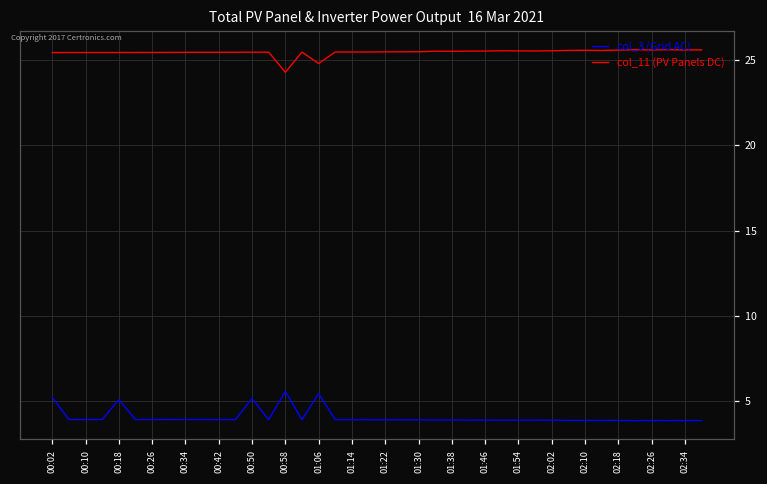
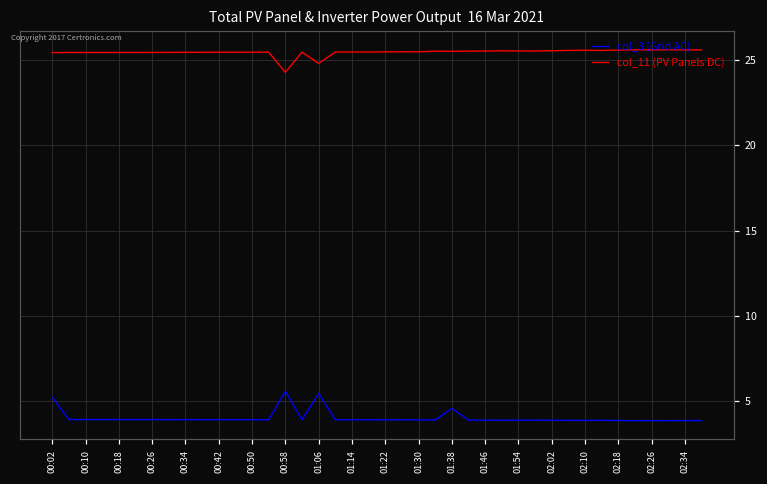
  {
    "col_3 (Grid AC)": {
      "00:02": 5.2,
      "00:10": 3.9,
-     "00:18": 5.1,
+     "00:18": 3.9,
      "00:26": 3.9,
      "00:34": 3.9,
      "00:42": 3.9,
-     "00:50": 5.1,
+     "00:50": 3.9,
      "00:58": 5.6,
      "01:06": 5.4,
      "01:14": 3.9,
      "01:22": 3.9,
      "01:30": 3.9,
-     "01:38": 3.9,
+     "01:38": 4.6,
      "01:46": 3.9,
      "01:54": 3.9,
      "02:02": 3.9,
      "02:10": 3.9,
      "02:18": 3.9,
      "02:26": 3.9,
      "02:34": 3.9
    },
    "col_11 (PV Panels DC)": {
      "00:02": 25.4,
      "00:10": 25.5,
      "00:18": 25.5,
      "00:26": 25.5,
      "00:34": 25.5,
      "00:42": 25.5,
      "00:50": 25.5,
      "00:58": 24.3,
      "01:06": 24.8,
      "01:14": 25.5,
      "01:22": 25.5,
      "01:30": 25.5,
      "01:38": 25.5,
      "01:46": 25.5,
      "01:54": 25.5,
      "02:02": 25.6,
      "02:10": 25.6
    }
  }
